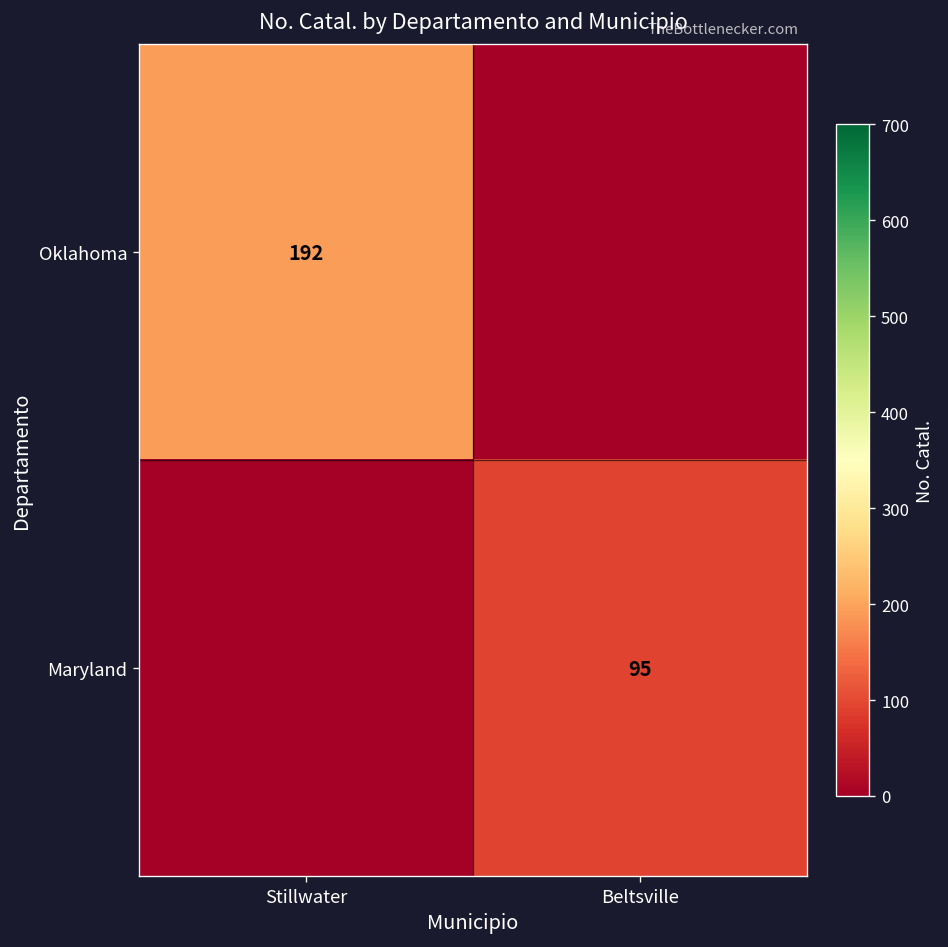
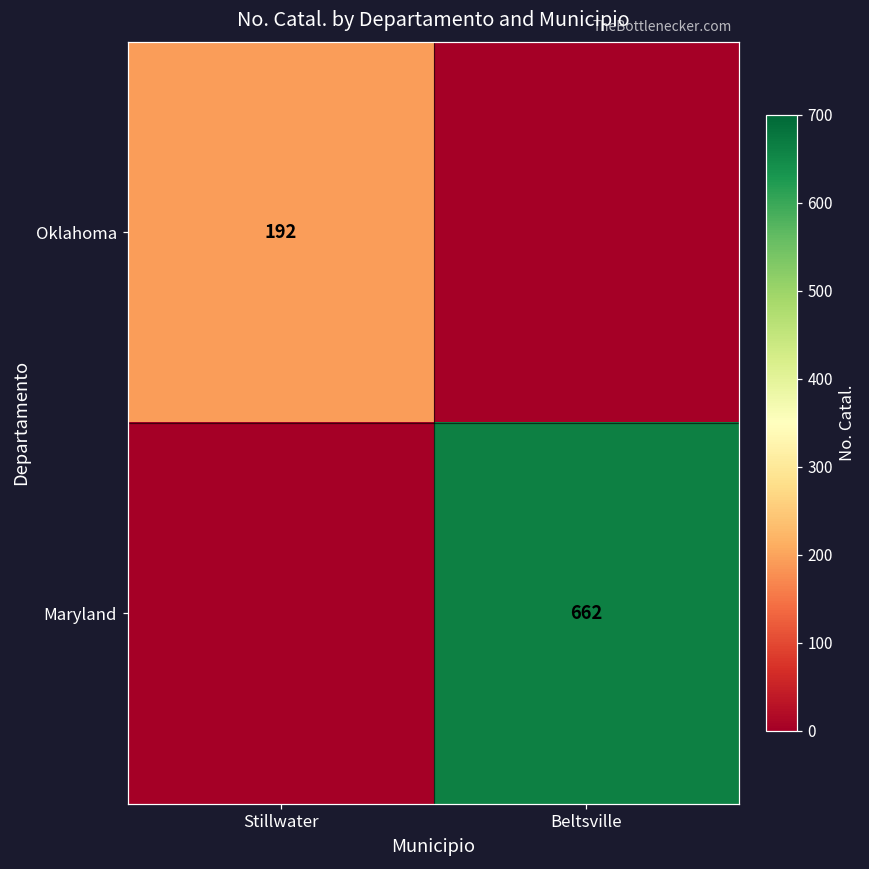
  {
    "Oklahoma": {
      "Stillwater": 192
    },
    "Maryland": {
-     "Beltsville": 95
+     "Beltsville": 662
    }
  }
